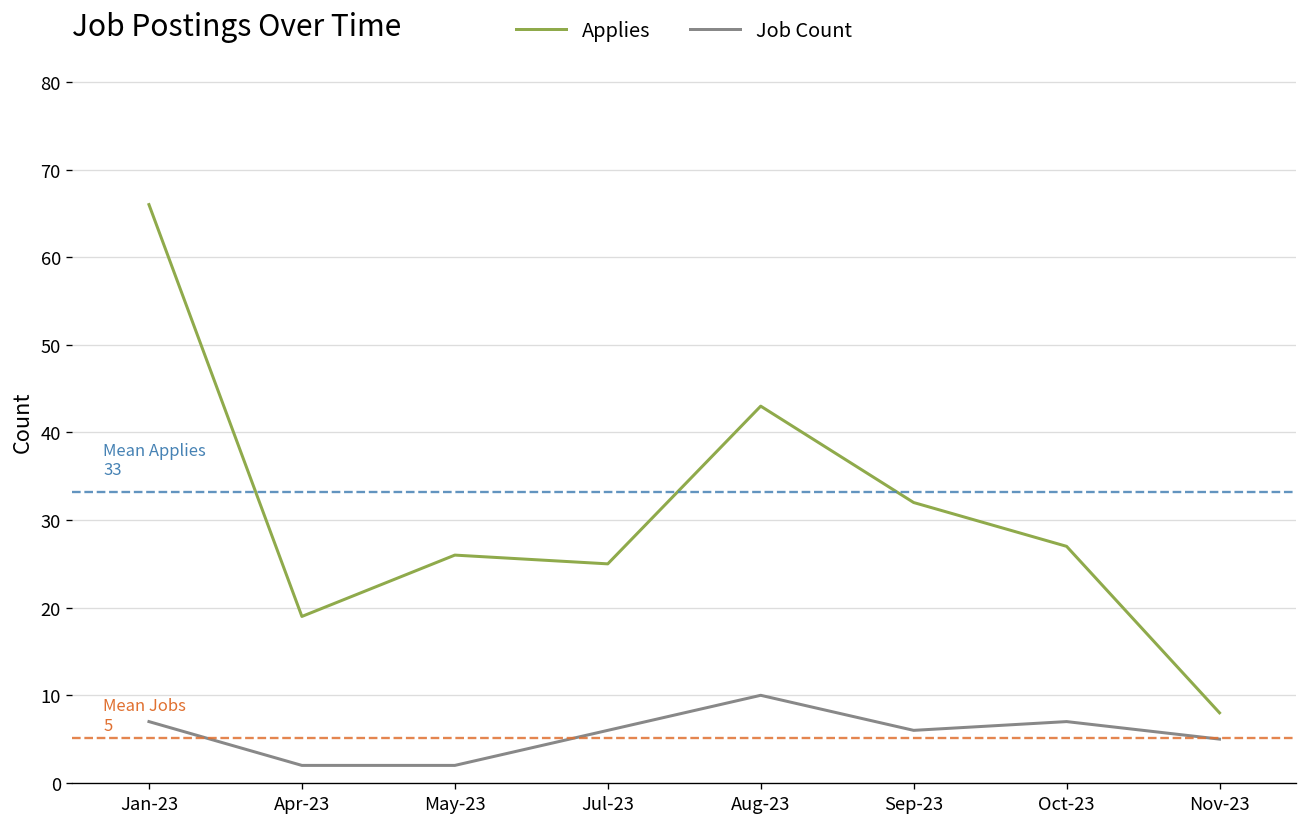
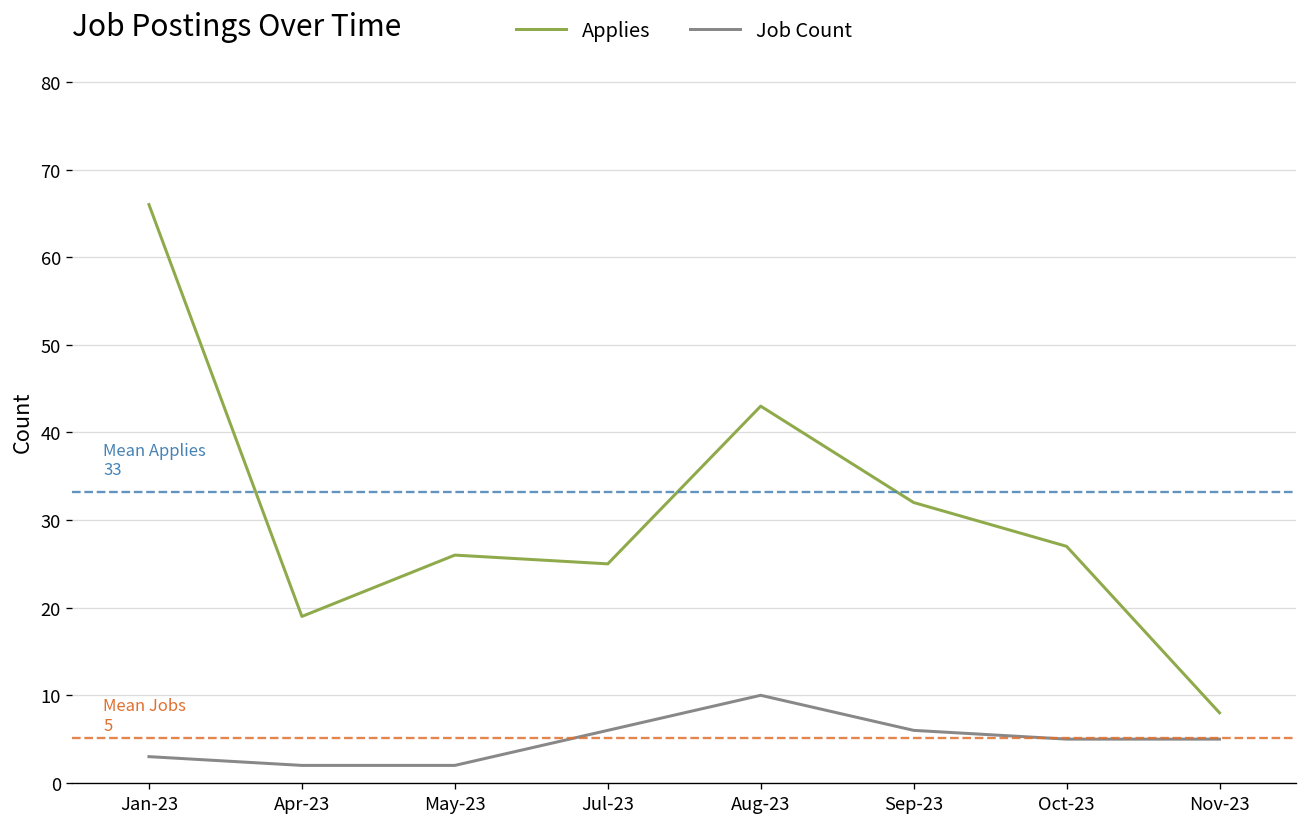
  {
    "Applies": {
      "Jan-23": 66,
      "Apr-23": 19,
      "May-23": 26,
      "Jul-23": 25,
      "Aug-23": 43,
      "Sep-23": 32,
      "Oct-23": 27,
      "Nov-23": 8
    },
    "Job Count": {
-     "Jan-23": 7,
+     "Jan-23": 3,
      "Apr-23": 2,
      "May-23": 2,
      "Jul-23": 6,
      "Aug-23": 10,
      "Sep-23": 6,
-     "Oct-23": 7,
+     "Oct-23": 5,
      "Nov-23": 5
    }
  }
